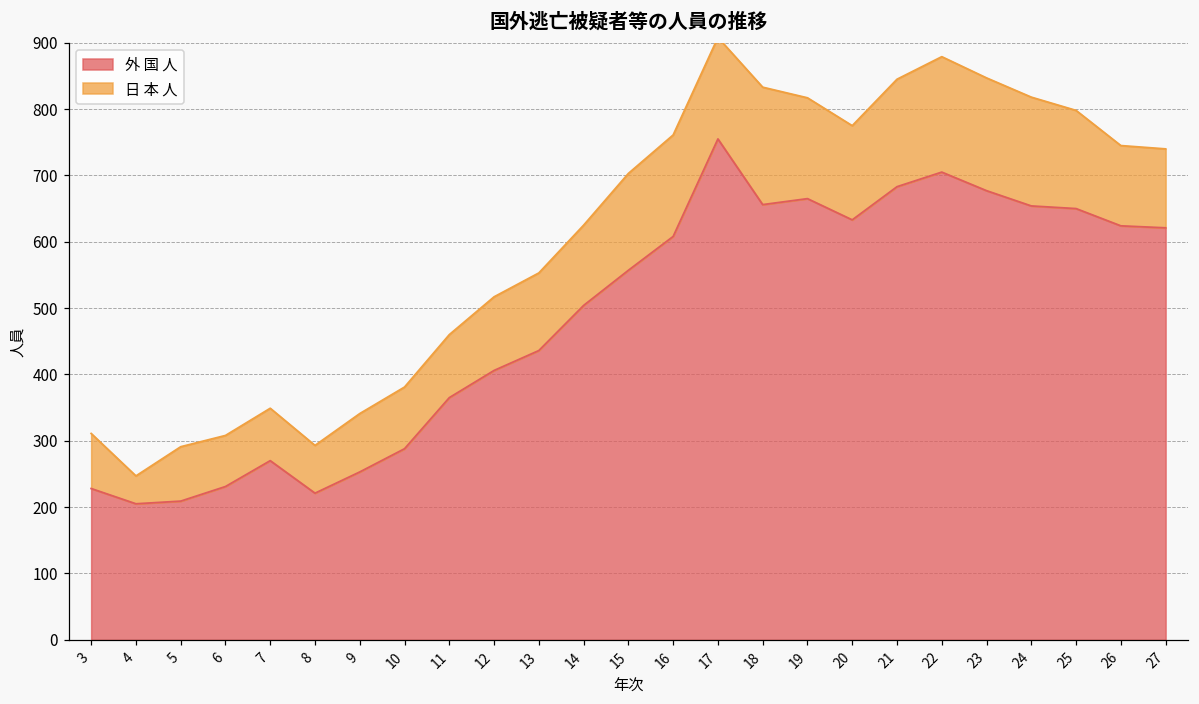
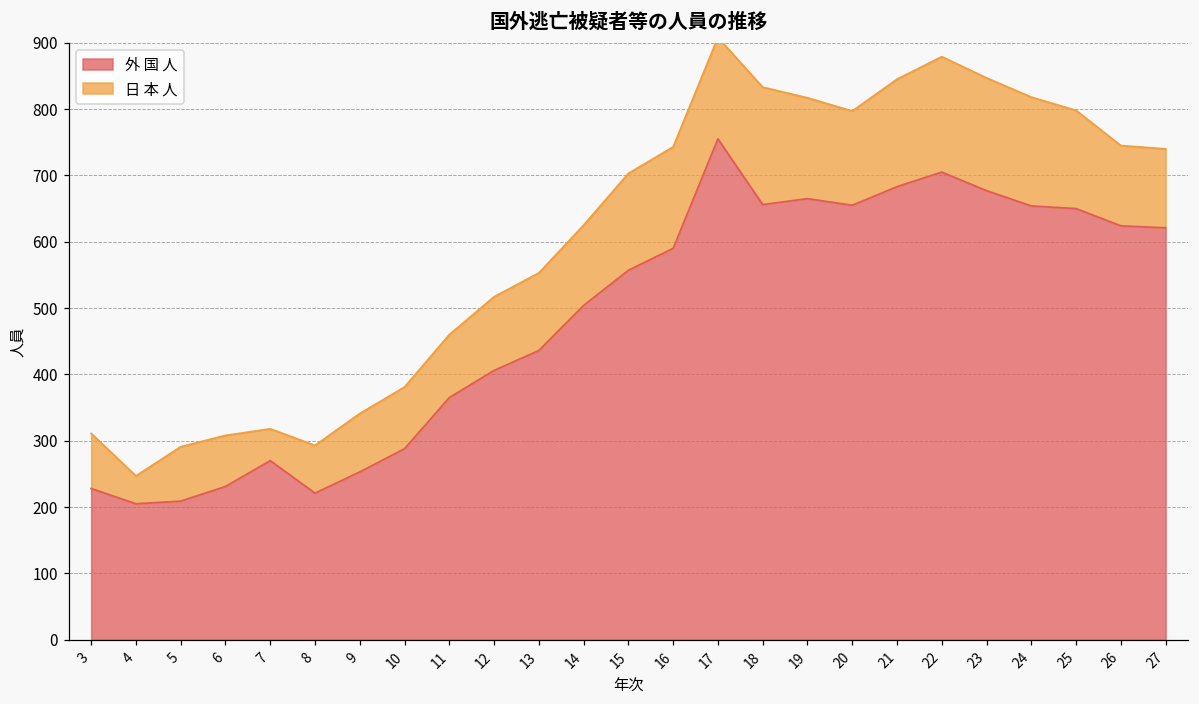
  {
    "外 国 人": {
      "3": 230,
      "4": 210,
      "5": 210,
      "6": 230,
      "7": 270,
      "8": 220,
      "9": 250,
      "10": 290,
      "11": 370,
      "12": 410,
      "13": 440,
      "14": 500,
      "15": 560,
-     "16": 610,
+     "16": 590,
      "17": 760,
      "18": 660,
      "19": 670,
-     "20": 630,
+     "20": 660,
      "21": 680,
      "22": 710,
      "23": 680,
      "24": 650,
      "25": 650,
      "26": 620,
      "27": 620
    },
    "日 本 人": {
      "3": 80,
      "4": 40,
      "5": 80,
      "6": 80,
-     "7": 80,
+     "7": 50,
      "8": 70,
      "9": 90,
      "10": 90,
      "11": 100,
      "12": 110,
      "13": 120,
      "14": 120,
      "15": 150,
      "16": 150,
      "18": 180,
      "19": 150,
      "20": 140,
      "21": 160,
      "22": 170,
      "23": 170,
      "24": 160,
      "25": 150,
      "26": 120,
      "27": 120
    }
  }
